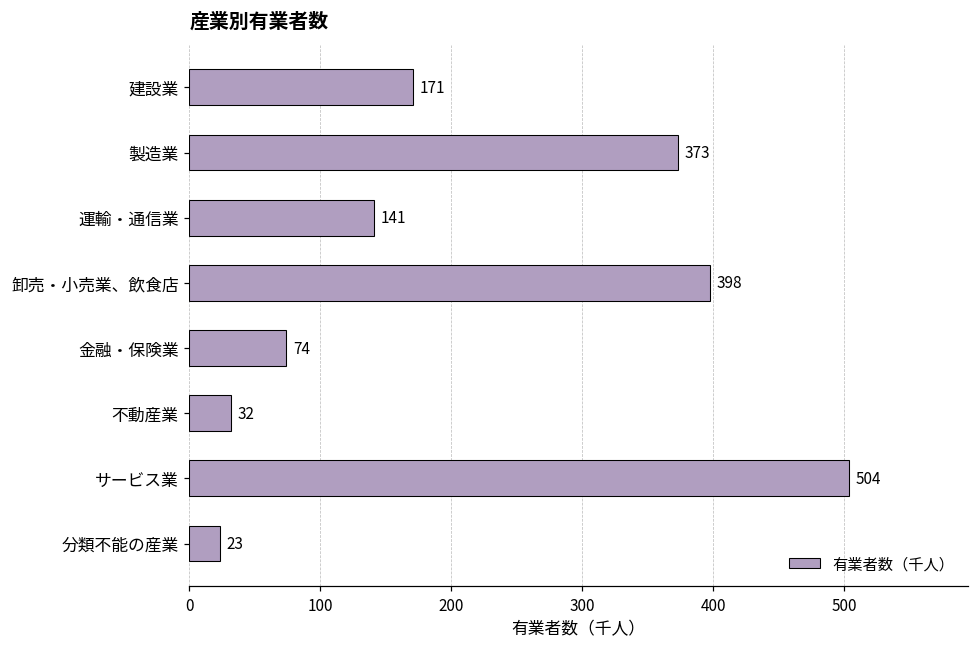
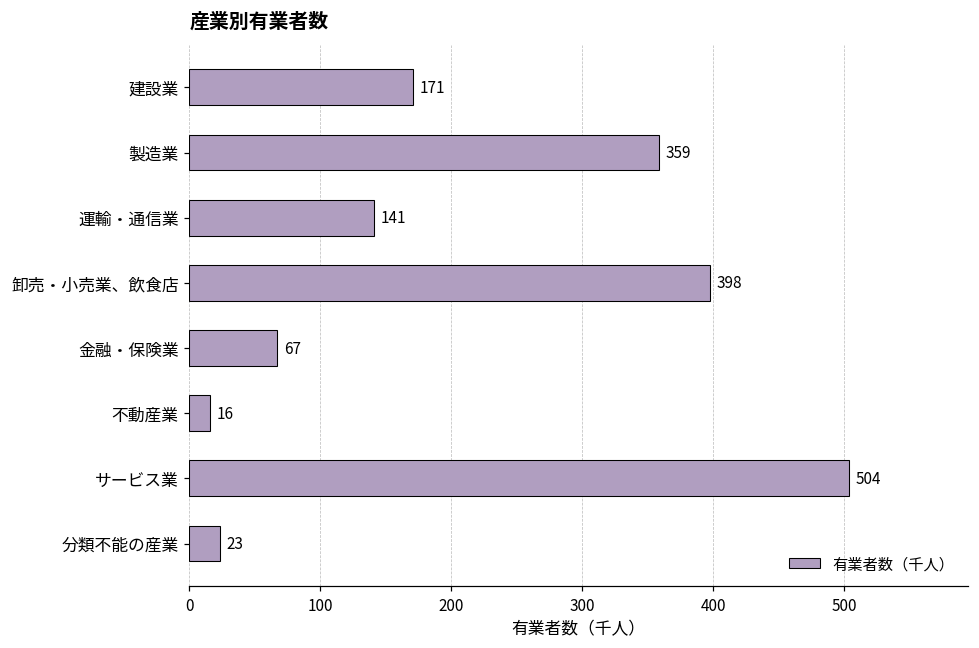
  {
    "建設業": 171,
-   "製造業": 373,
+   "製造業": 359,
    "運輸・通信業": 141,
    "卸売・小売業、飲食店": 398,
-   "金融・保険業": 74,
-   "不動産業": 32,
+   "金融・保険業": 67,
+   "不動産業": 16,
    "サービス業": 504,
    "分類不能の産業": 23
  }
